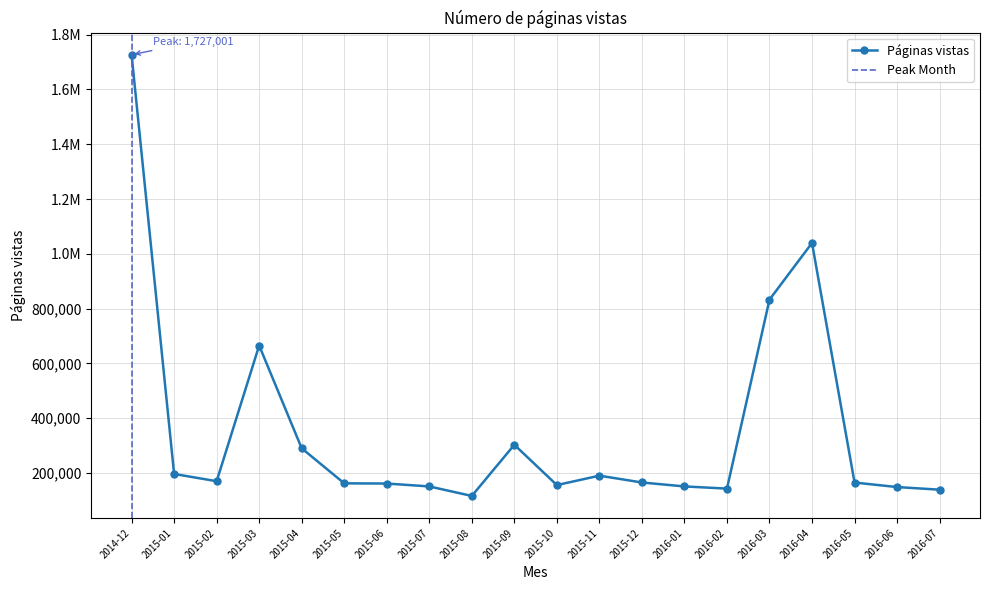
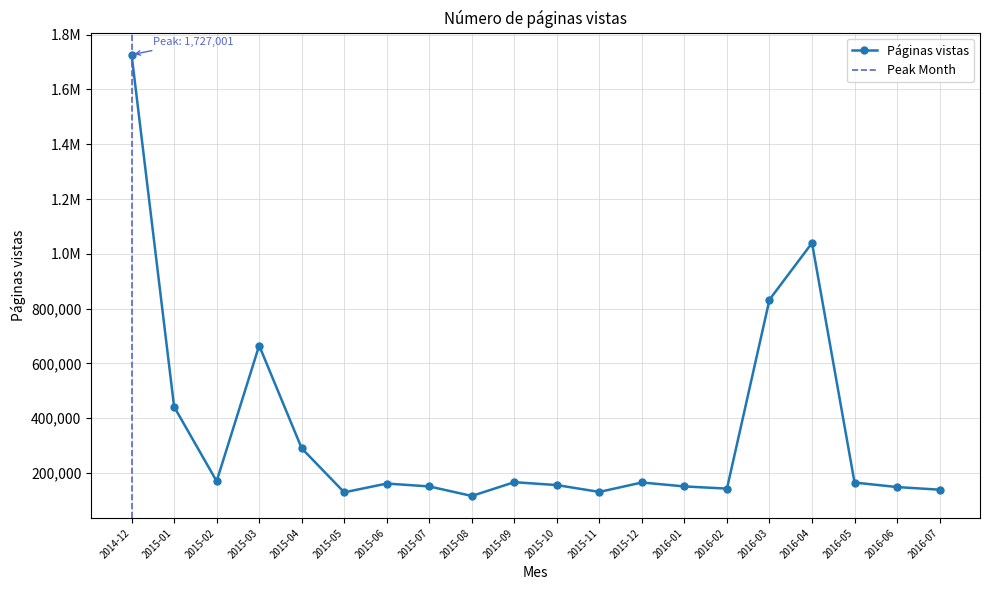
  {
-   "2015-01": "200,000",
+   "2015-01": "440,000",
    "2015-02": "170,000",
    "2015-03": "670,000",
    "2015-04": "290,000",
-   "2015-05": "160,000",
+   "2015-05": "130,000",
    "2015-06": "160,000",
    "2015-07": "150,000",
    "2015-08": "120,000",
-   "2015-09": "300,000",
+   "2015-09": "170,000",
    "2015-10": "160,000",
-   "2015-11": "190,000",
+   "2015-11": "130,000",
    "2015-12": "170,000",
    "2016-01": "150,000",
    "2016-02": "140,000",
    "2016-03": "830,000",
    "2016-04": "1,040,000",
    "2016-05": "170,000",
    "2016-06": "150,000",
    "2016-07": "140,000"
  }
